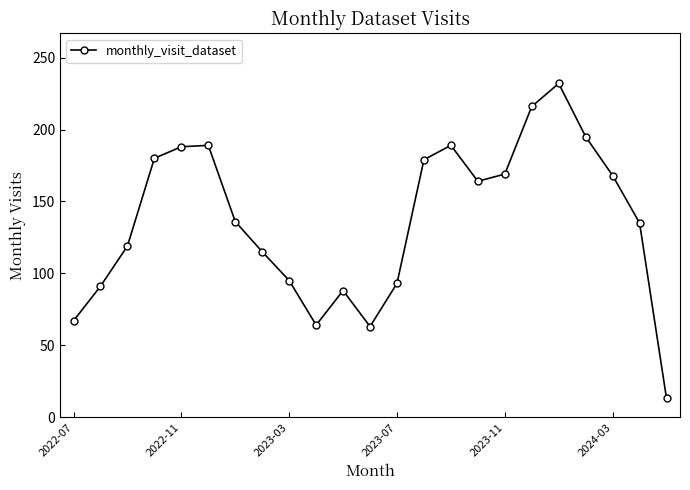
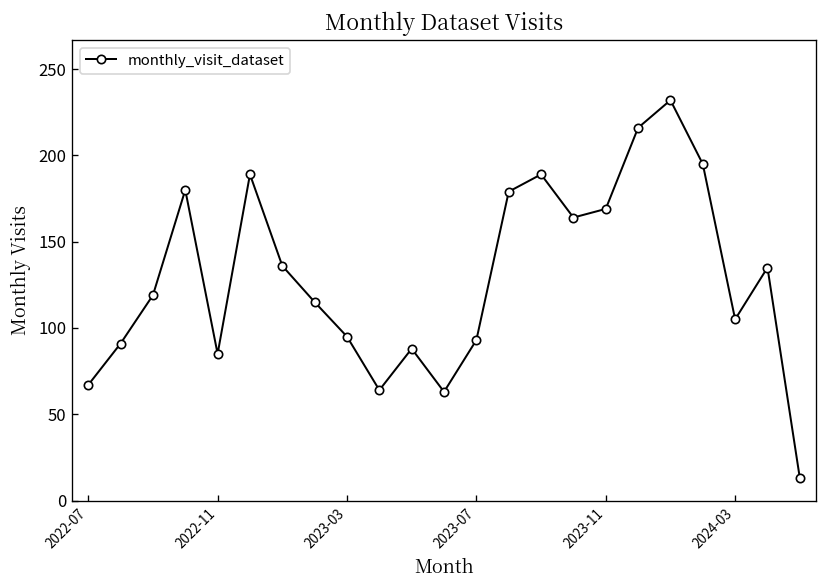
  {
    "2022-07": 67,
-   "2022-11": 188,
+   "2022-11": 85,
    "2023-03": 95,
    "2023-07": 93,
    "2023-11": 169,
-   "2024-03": 168
+   "2024-03": 105
  }
